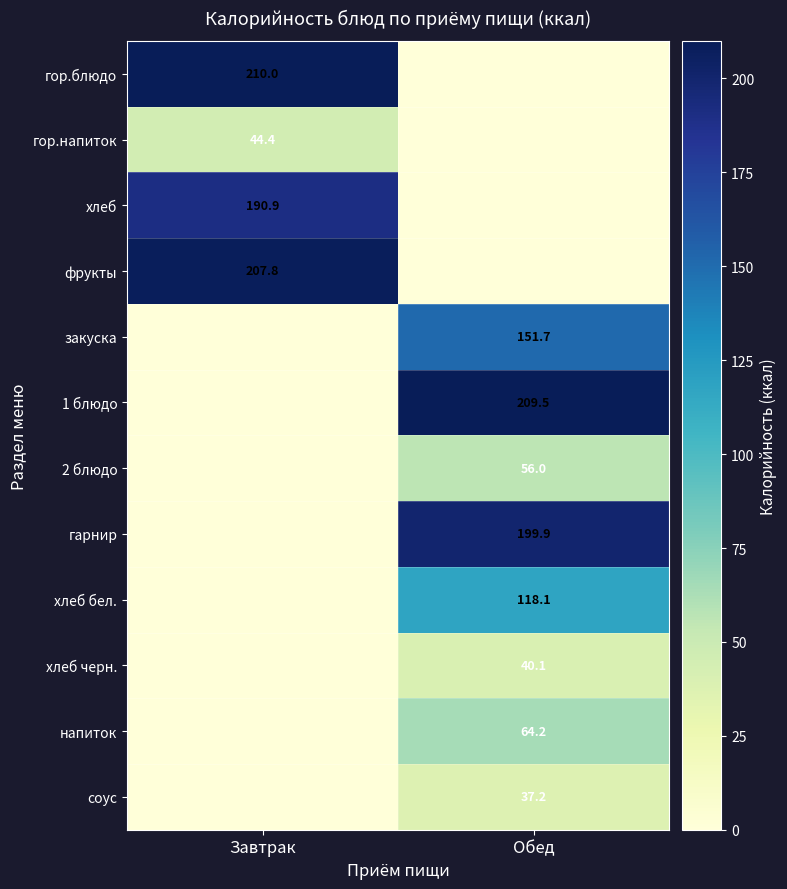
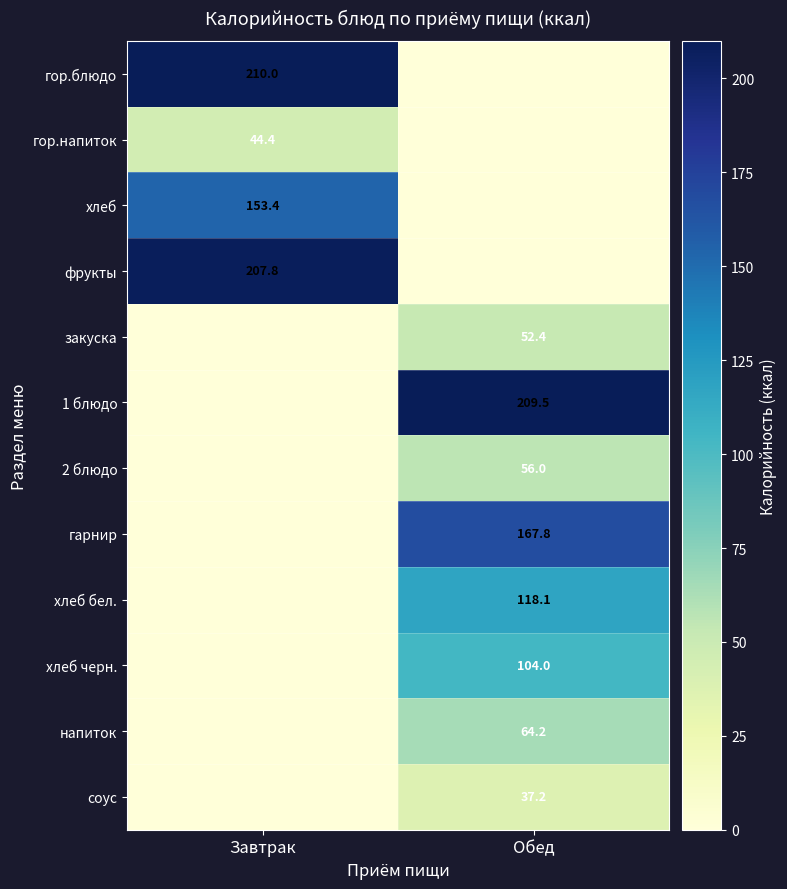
  {
    "гор.блюдо": {
      "Завтрак": 210.0
    },
    "гор.напиток": {
      "Завтрак": 44.4
    },
    "хлеб": {
-     "Завтрак": 190.9
+     "Завтрак": 153.4
    },
    "фрукты": {
      "Завтрак": 207.8
    },
    "закуска": {
-     "Обед": 151.7
+     "Обед": 52.4
    },
    "1 блюдо": {
      "Обед": 209.5
    },
    "2 блюдо": {
      "Обед": 56.0
    },
    "гарнир": {
-     "Обед": 199.9
+     "Обед": 167.8
    },
    "хлеб бел.": {
      "Обед": 118.1
    },
    "хлеб черн.": {
-     "Обед": 40.1
+     "Обед": 104.0
    },
    "напиток": {
      "Обед": 64.2
    },
    "соус": {
      "Обед": 37.2
    }
  }
